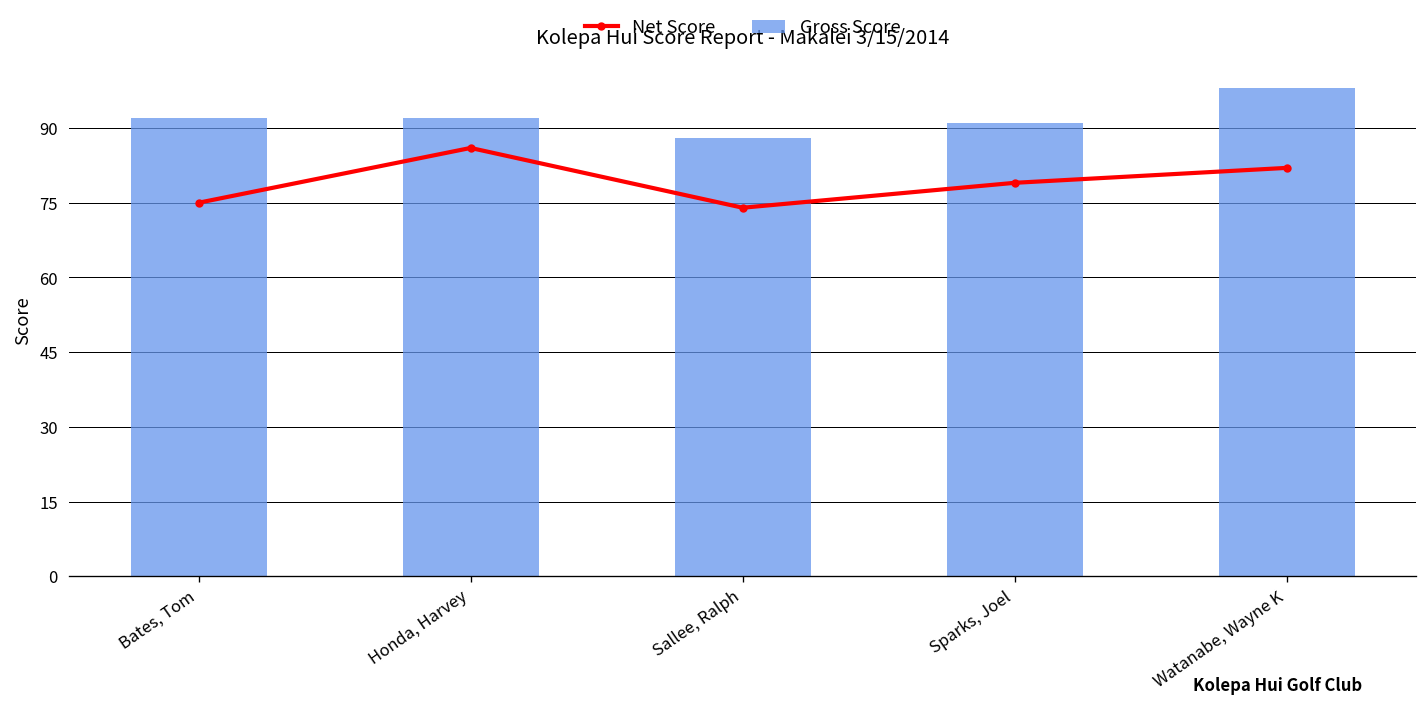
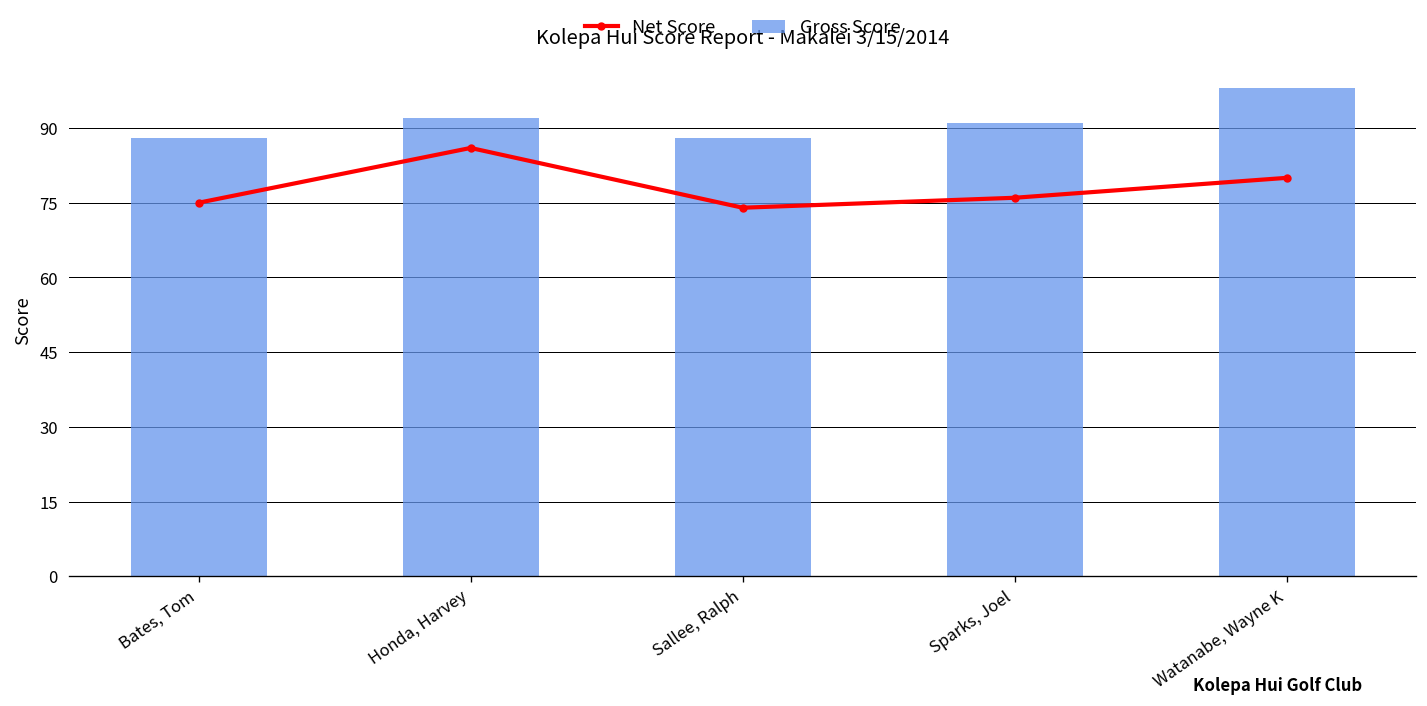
  {
    "Gross Score": {
-     "Bates, Tom": 92,
+     "Bates, Tom": 88,
      "Honda, Harvey": 92,
      "Sallee, Ralph": 88,
      "Sparks, Joel": 91,
      "Watanabe, Wayne K": 98
    },
    "Net Score": {
      "Bates, Tom": 75,
      "Honda, Harvey": 86,
      "Sallee, Ralph": 74,
-     "Sparks, Joel": 79,
-     "Watanabe, Wayne K": 82
+     "Sparks, Joel": 76,
+     "Watanabe, Wayne K": 80
    }
  }
